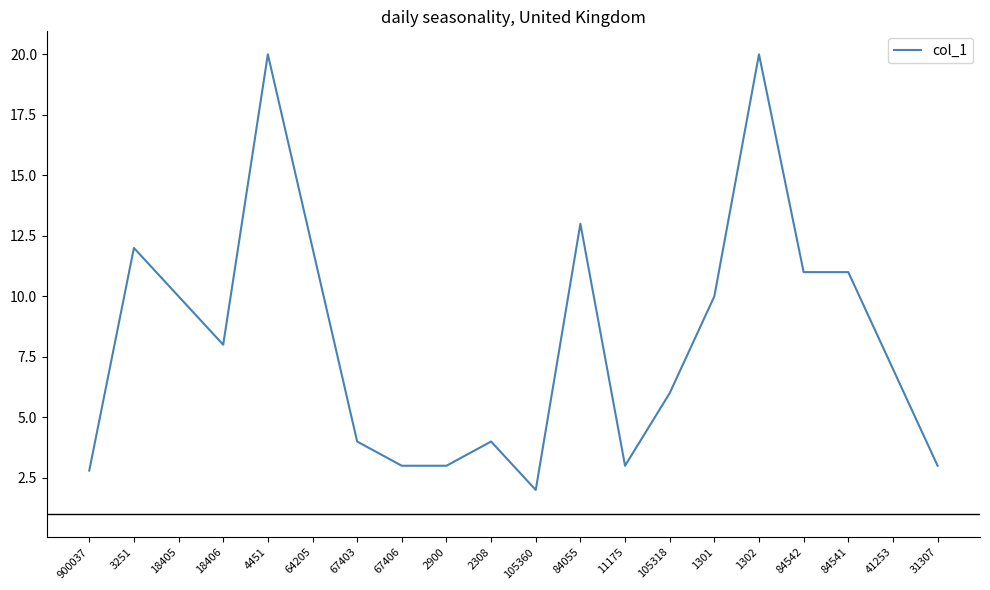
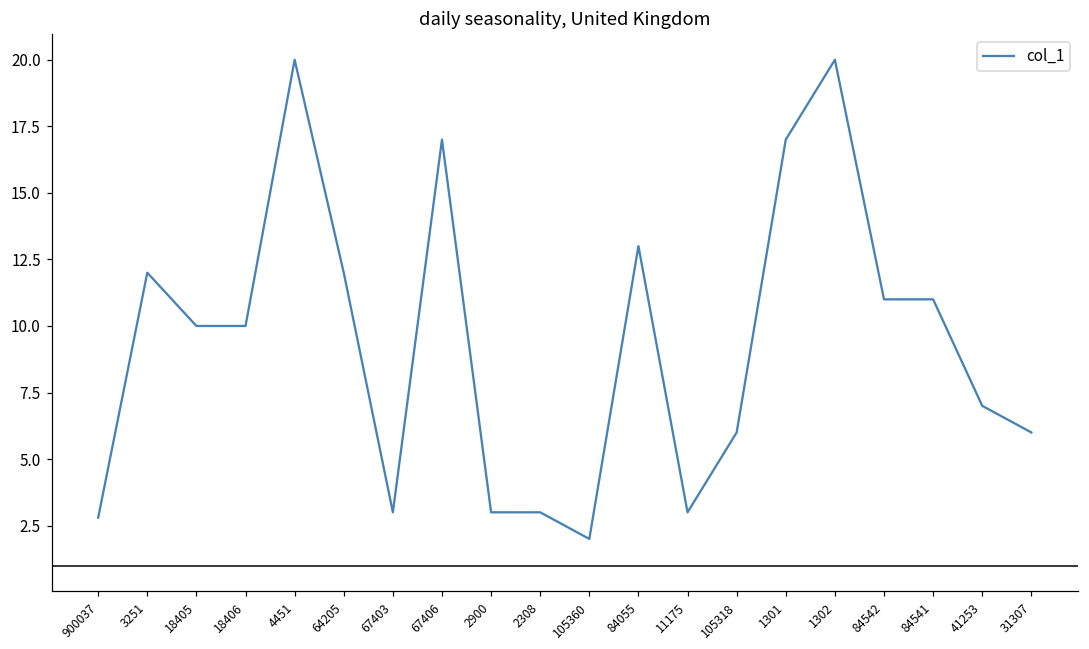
  {
    "900037": 2.8,
    "3251": 12,
    "18405": 10,
-   "18406": 8,
+   "18406": 10,
    "4451": 20,
    "64205": 12,
-   "67403": 4,
-   "67406": 3,
+   "67403": 3,
+   "67406": 17,
    "2900": 3,
-   "2308": 4,
+   "2308": 3,
    "105360": 2,
    "84055": 13,
    "11175": 3,
    "105318": 6,
-   "1301": 10,
+   "1301": 17,
    "1302": 20,
    "84542": 11,
    "84541": 11,
    "41253": 7,
-   "31307": 3
+   "31307": 6
  }
